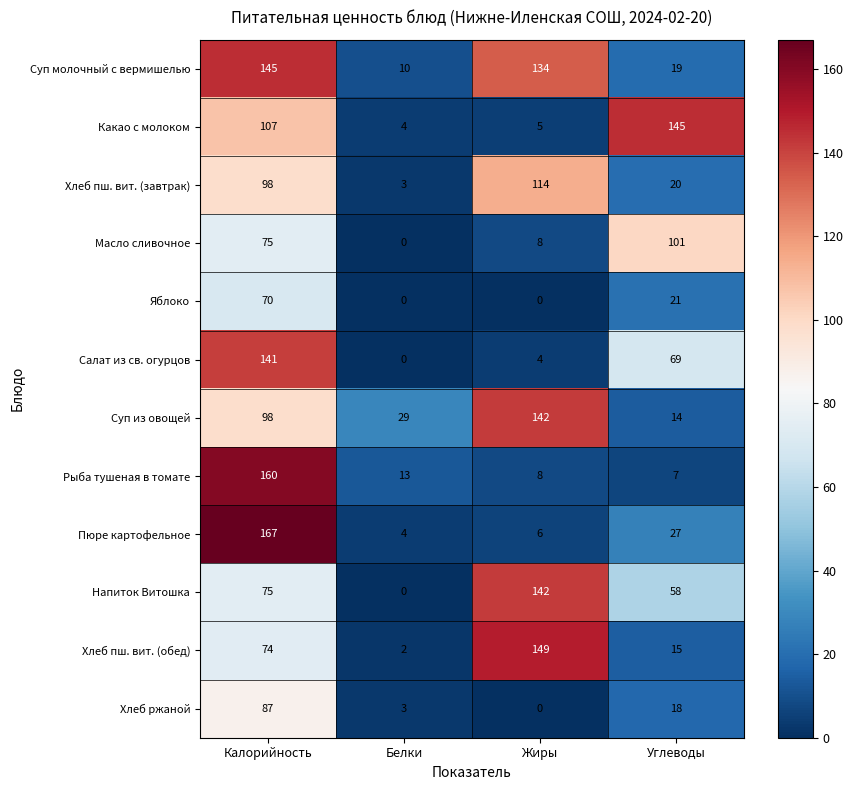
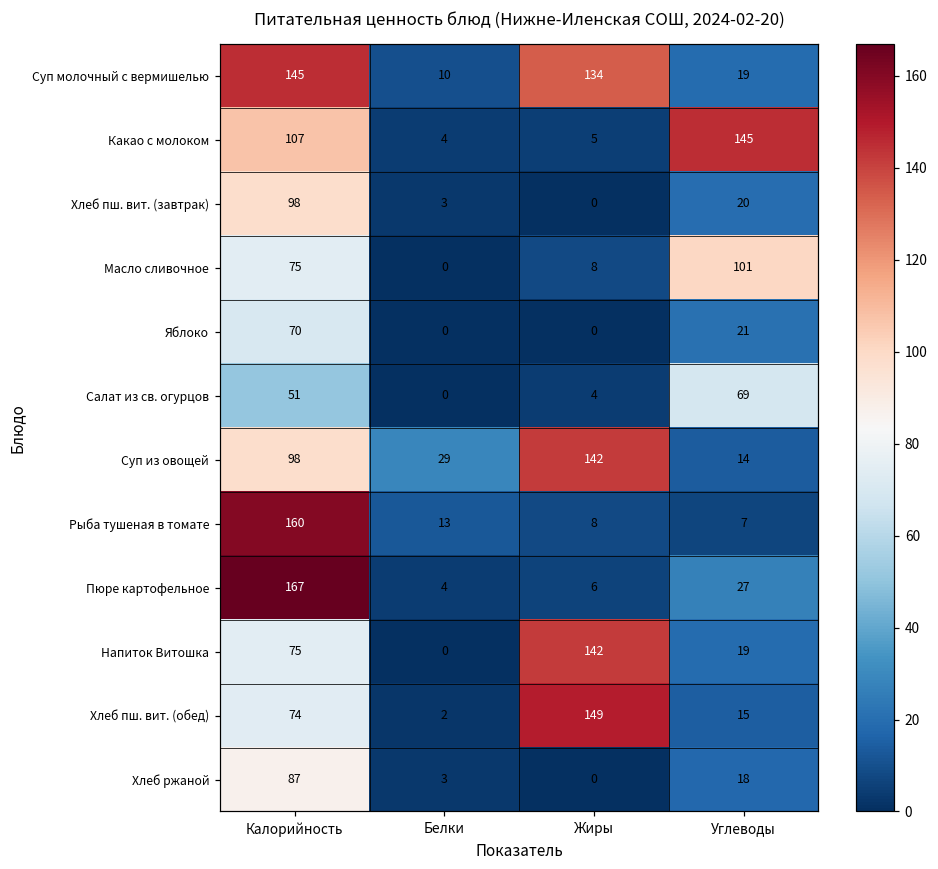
  {
    "Суп молочный с вермишелью": {
      "Калорийность": 145,
      "Белки": 10,
      "Жиры": 134,
      "Углеводы": 19
    },
    "Какао с молоком": {
      "Калорийность": 107,
      "Белки": 4,
      "Жиры": 5,
      "Углеводы": 145
    },
    "Хлеб пш. вит. (завтрак)": {
      "Калорийность": 98,
      "Белки": 3,
-     "Жиры": 114,
+     "Жиры": 0,
      "Углеводы": 20
    },
    "Масло сливочное": {
      "Калорийность": 75,
      "Белки": 0,
      "Жиры": 8,
      "Углеводы": 101
    },
    "Яблоко": {
      "Калорийность": 70,
      "Белки": 0,
      "Жиры": 0,
      "Углеводы": 21
    },
    "Салат из св. огурцов": {
-     "Калорийность": 141,
+     "Калорийность": 51,
      "Белки": 0,
      "Жиры": 4,
      "Углеводы": 69
    },
    "Суп из овощей": {
      "Калорийность": 98,
      "Белки": 29,
      "Жиры": 142,
      "Углеводы": 14
    },
    "Рыба тушеная в томате": {
      "Калорийность": 160,
      "Белки": 13,
      "Жиры": 8,
      "Углеводы": 7
    },
    "Пюре картофельное": {
      "Калорийность": 167,
      "Белки": 4,
      "Жиры": 6,
      "Углеводы": 27
    },
    "Напиток Витошка": {
      "Калорийность": 75,
      "Белки": 0,
      "Жиры": 142,
-     "Углеводы": 58
+     "Углеводы": 19
    },
    "Хлеб пш. вит. (обед)": {
      "Калорийность": 74,
      "Белки": 2,
      "Жиры": 149,
      "Углеводы": 15
    },
    "Хлеб ржаной": {
      "Калорийность": 87,
      "Белки": 3,
      "Жиры": 0,
      "Углеводы": 18
    }
  }
